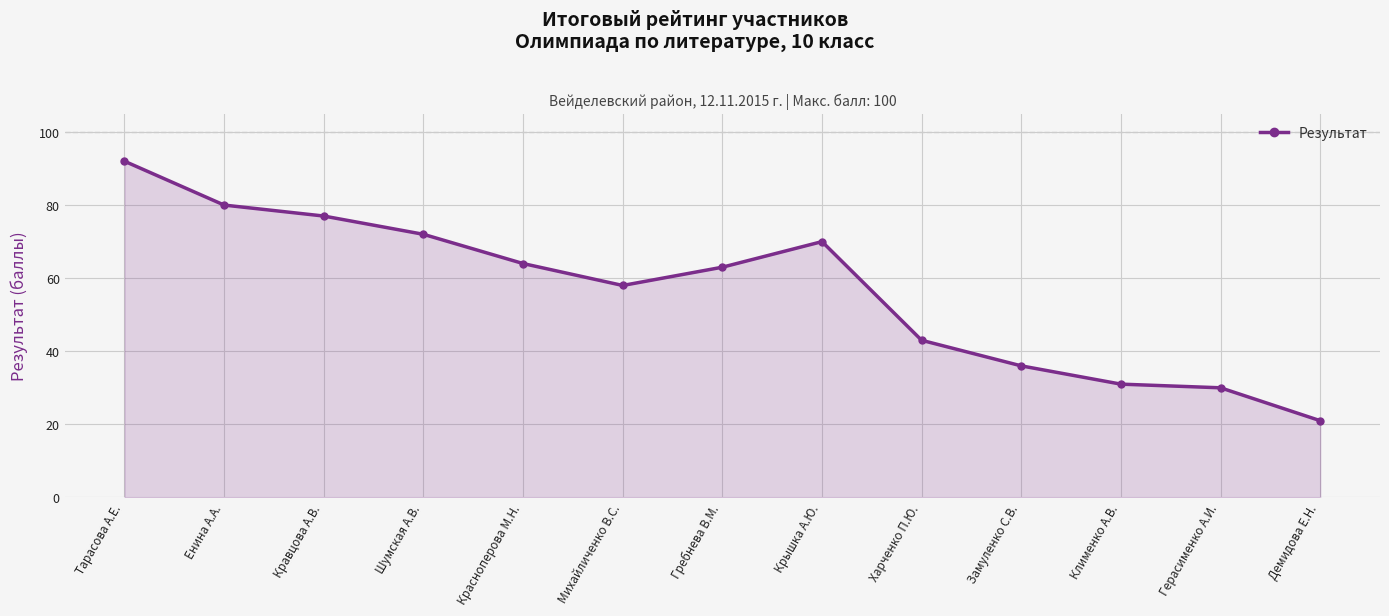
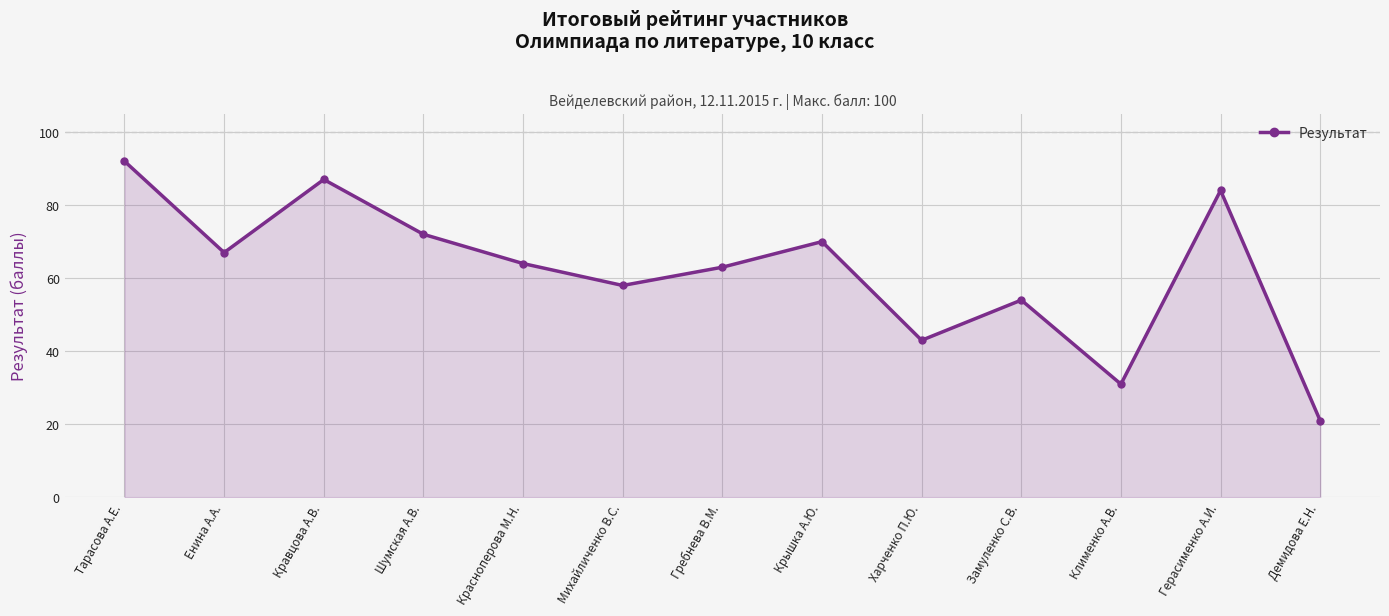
  {
    "Тарасова А.Е.": 92,
-   "Енина А.А.": 80,
-   "Кравцова А.В.": 77,
+   "Енина А.А.": 67,
+   "Кравцова А.В.": 87,
    "Шумская А.В.": 72,
    "Красноперова М.Н.": 64,
    "Михайличенко В.С.": 58,
    "Гребнева В.М.": 63,
    "Крышка А.Ю.": 70,
    "Харченко П.Ю.": 43,
-   "Замуленко С.В.": 36,
+   "Замуленко С.В.": 54,
    "Клименко А.В.": 31,
-   "Герасименко А.И.": 30,
+   "Герасименко А.И.": 84,
    "Демидова Е.Н.": 21
  }
